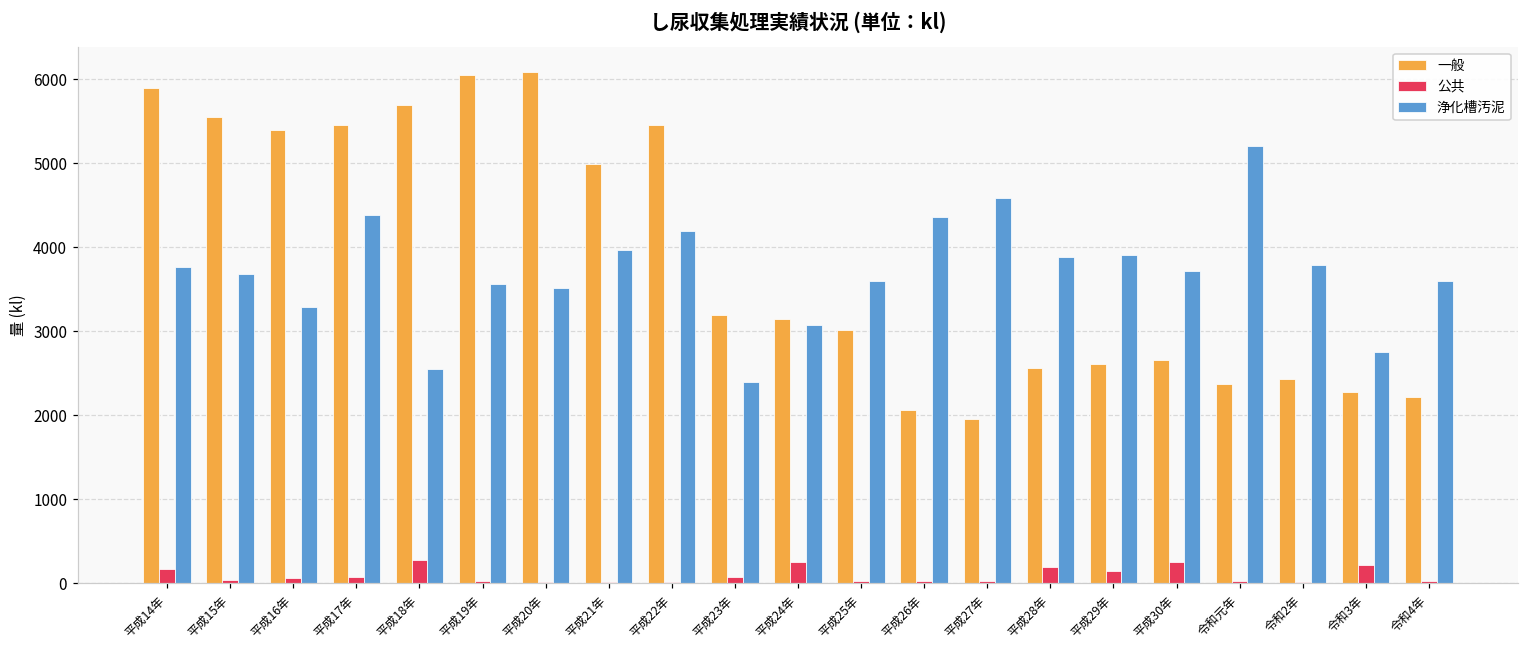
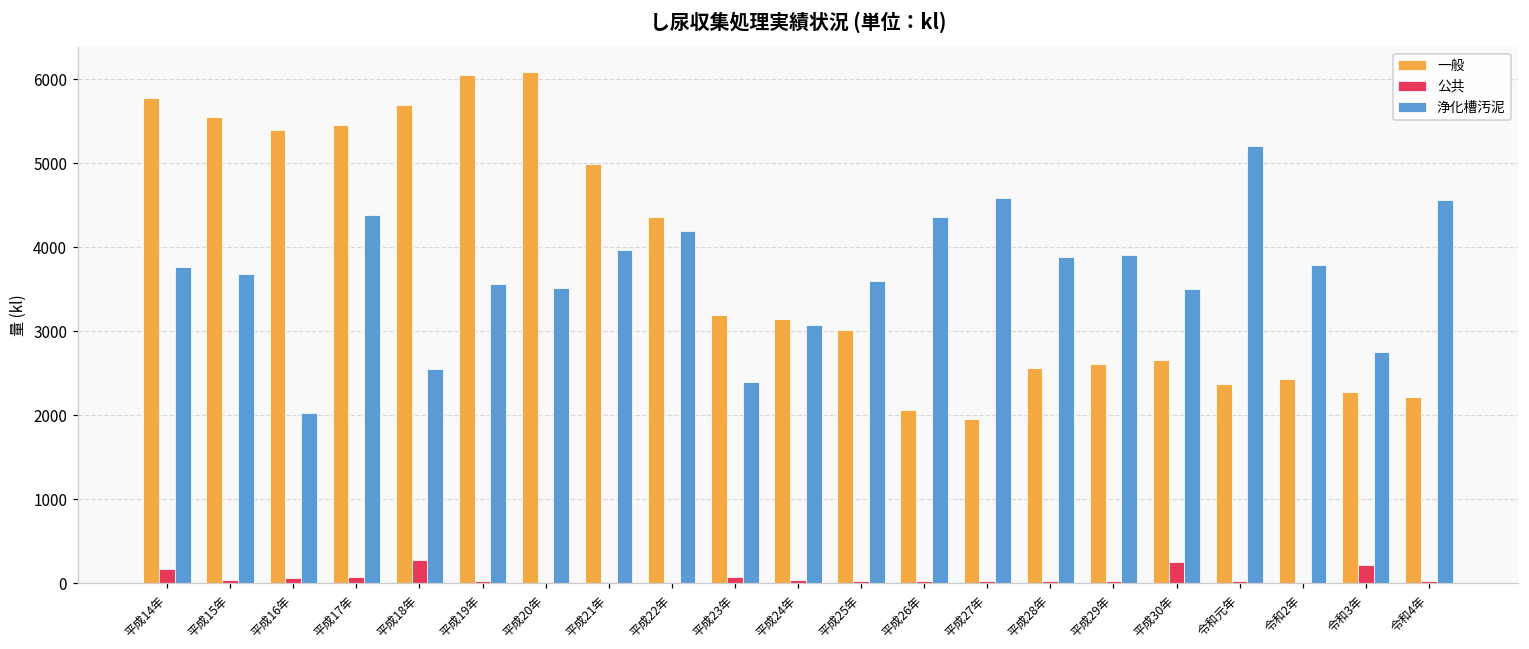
  {
    "一般": {
-     "平成14年": 5900,
+     "平成14年": 5800,
      "平成15年": 5600,
      "平成16年": 5400,
      "平成17年": 5500,
      "平成18年": 5700,
      "平成19年": 6000,
      "平成20年": 6100,
      "平成21年": 5000,
-     "平成22年": 5500,
+     "平成22年": 4400,
      "平成23年": 3200,
      "平成24年": 3100,
      "平成25年": 3000,
      "平成26年": 2100,
      "平成27年": 2000,
      "平成28年": 2600,
      "平成29年": 2600,
      "平成30年": 2700,
      "令和元年": 2400,
      "令和2年": 2400,
      "令和3年": 2300,
      "令和4年": 2200
    },
    "公共": {
      "平成14年": 200,
      "平成15年": 0,
      "平成16年": 100,
      "平成17年": 100,
      "平成18年": 300,
      "平成19年": 0,
      "平成23年": 100,
-     "平成24年": 300,
-     "平成28年": 200,
-     "平成29年": 100,
+     "平成24年": 0,
+     "平成28年": 0,
+     "平成29年": 0,
      "平成30年": 300,
      "令和3年": 200
    },
    "浄化槽汚泥": {
      "平成14年": 3800,
      "平成15年": 3700,
-     "平成16年": 3300,
+     "平成16年": 2000,
      "平成17年": 4400,
      "平成18年": 2500,
      "平成19年": 3600,
      "平成20年": 3500,
      "平成21年": 4000,
      "平成22年": 4200,
      "平成23年": 2400,
      "平成24年": 3100,
      "平成25年": 3600,
      "平成26年": 4400,
      "平成27年": 4600,
      "平成28年": 3900,
      "平成29年": 3900,
-     "平成30年": 3700,
+     "平成30年": 3500,
      "令和元年": 5200,
      "令和2年": 3800,
      "令和3年": 2800,
-     "令和4年": 3600
+     "令和4年": 4600
    }
  }
